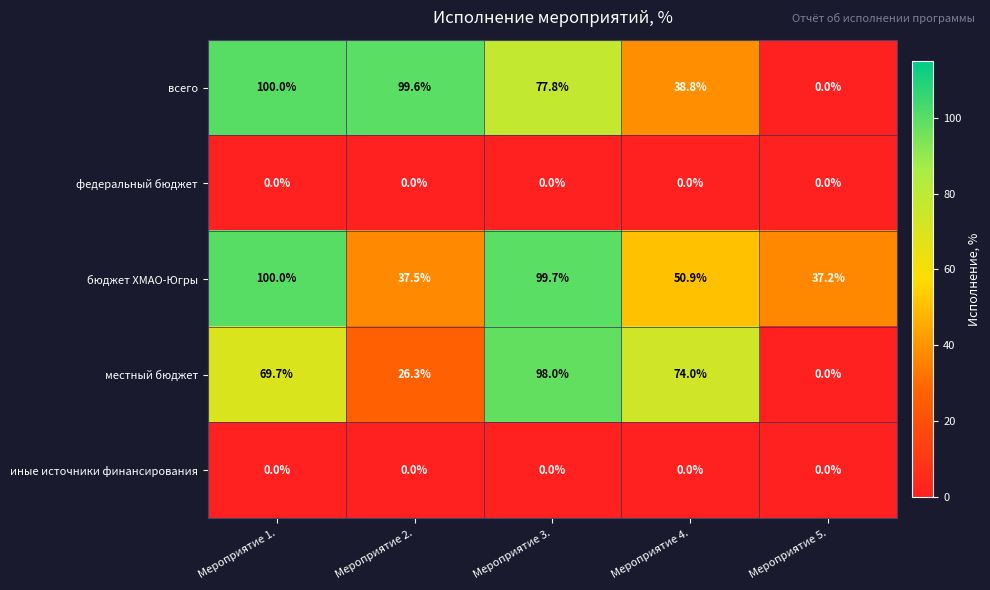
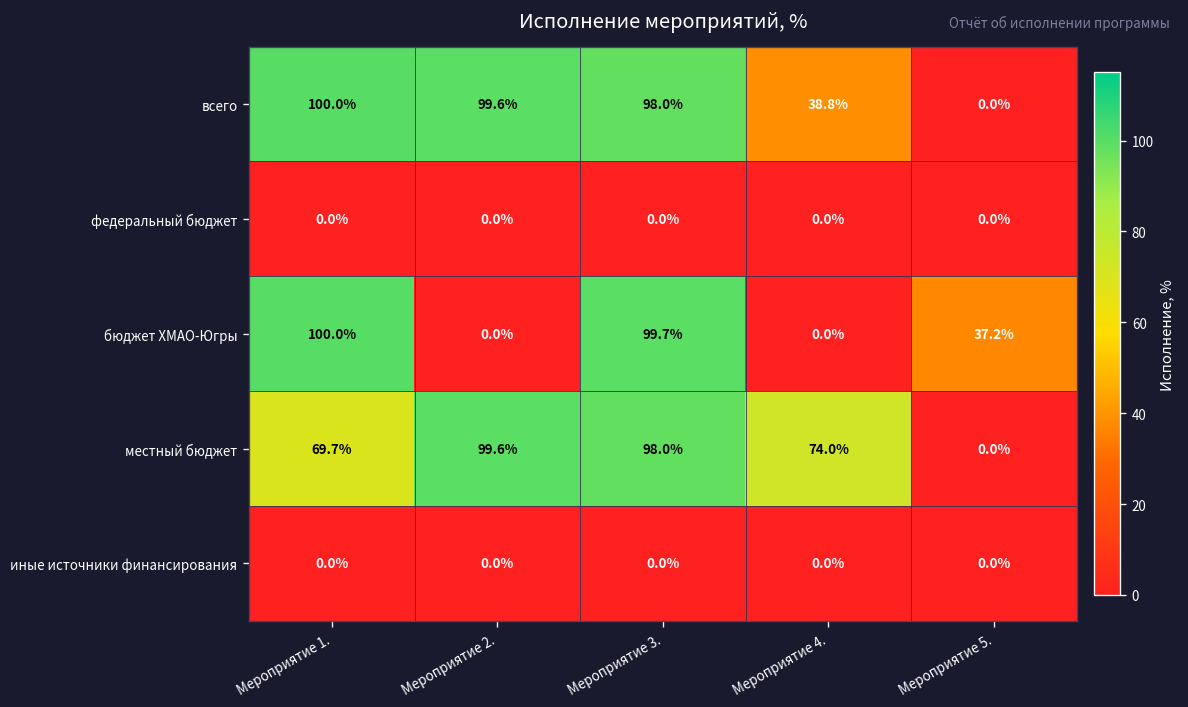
  {
    "всего": {
      "Мероприятие 1.": "100.0%",
      "Мероприятие 2.": "99.6%",
-     "Мероприятие 3.": "77.8%",
+     "Мероприятие 3.": "98.0%",
      "Мероприятие 4.": "38.8%",
      "Мероприятие 5.": "0.0%"
    },
    "федеральный бюджет": {
      "Мероприятие 1.": "0.0%",
      "Мероприятие 2.": "0.0%",
      "Мероприятие 3.": "0.0%",
      "Мероприятие 4.": "0.0%",
      "Мероприятие 5.": "0.0%"
    },
    "бюджет ХМАО-Югры": {
      "Мероприятие 1.": "100.0%",
-     "Мероприятие 2.": "37.5%",
+     "Мероприятие 2.": "0.0%",
      "Мероприятие 3.": "99.7%",
-     "Мероприятие 4.": "50.9%",
+     "Мероприятие 4.": "0.0%",
      "Мероприятие 5.": "37.2%"
    },
    "местный бюджет": {
      "Мероприятие 1.": "69.7%",
-     "Мероприятие 2.": "26.3%",
+     "Мероприятие 2.": "99.6%",
      "Мероприятие 3.": "98.0%",
      "Мероприятие 4.": "74.0%",
      "Мероприятие 5.": "0.0%"
    },
    "иные источники финансирования": {
      "Мероприятие 1.": "0.0%",
      "Мероприятие 2.": "0.0%",
      "Мероприятие 3.": "0.0%",
      "Мероприятие 4.": "0.0%",
      "Мероприятие 5.": "0.0%"
    }
  }
